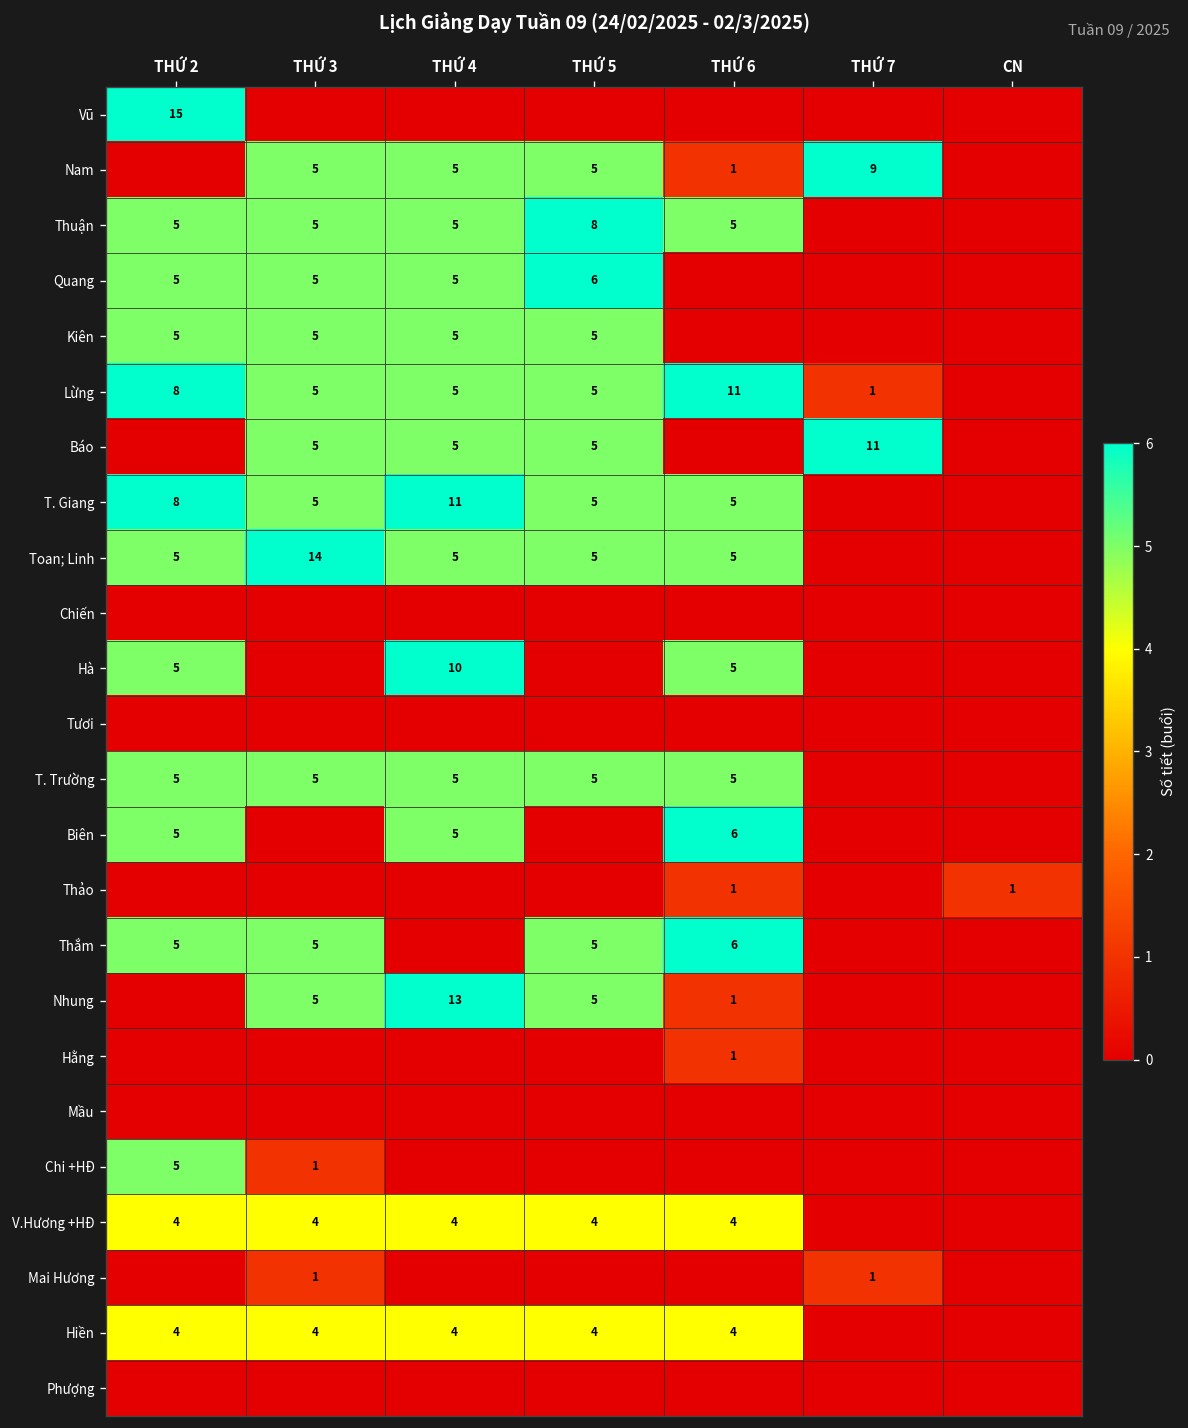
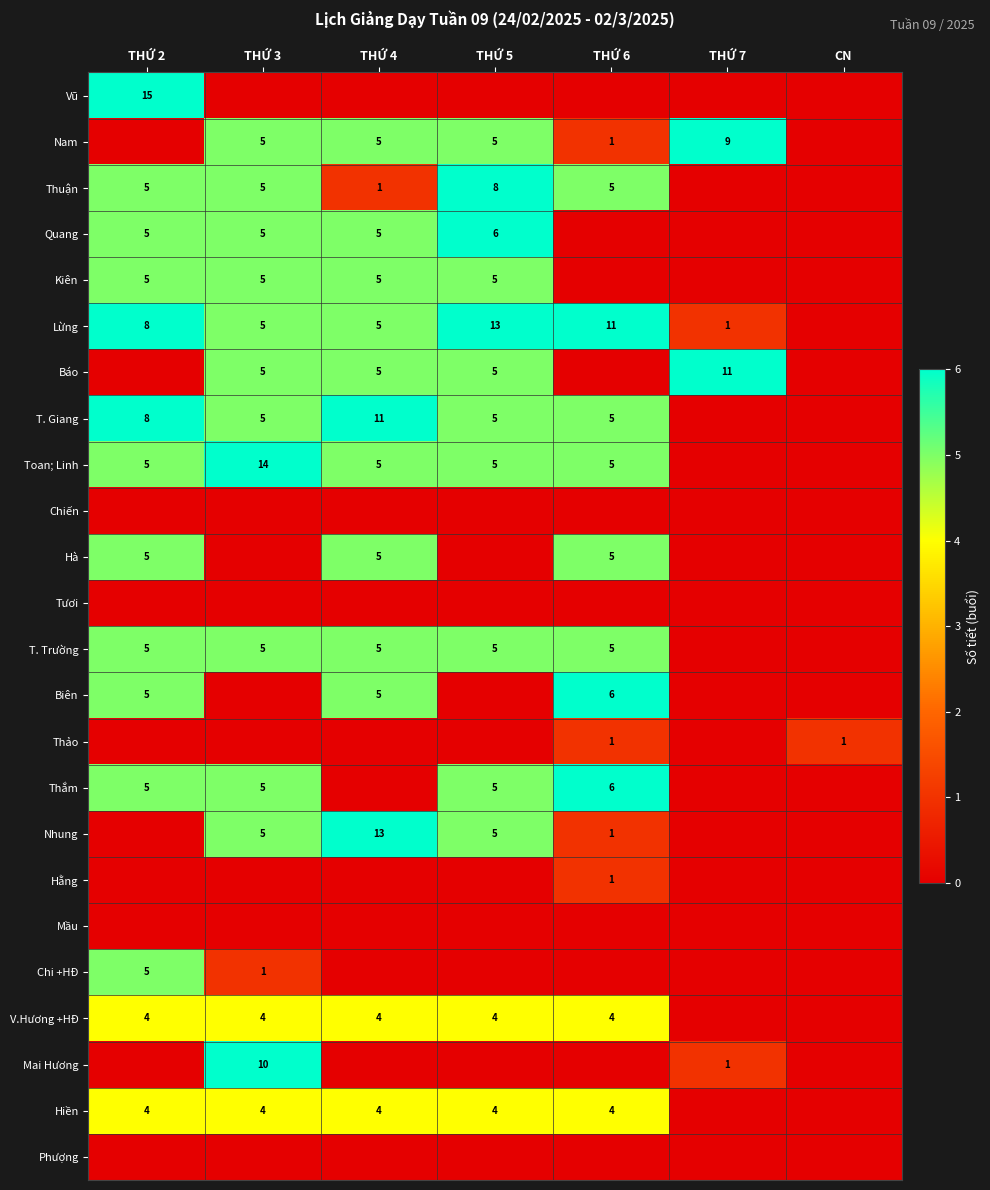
  {
    "Vũ": {
      "THỨ 2": 15
    },
    "Nam": {
      "THỨ 3": 5,
      "THỨ 4": 5,
      "THỨ 5": 5,
      "THỨ 6": 1,
      "THỨ 7": 9
    },
    "Thuận": {
      "THỨ 2": 5,
      "THỨ 3": 5,
-     "THỨ 4": 5,
+     "THỨ 4": 1,
      "THỨ 5": 8,
      "THỨ 6": 5
    },
    "Quang": {
      "THỨ 2": 5,
      "THỨ 3": 5,
      "THỨ 4": 5,
      "THỨ 5": 6
    },
    "Kiên": {
      "THỨ 2": 5,
      "THỨ 3": 5,
      "THỨ 4": 5,
      "THỨ 5": 5
    },
    "Lừng": {
      "THỨ 2": 8,
      "THỨ 3": 5,
      "THỨ 4": 5,
-     "THỨ 5": 5,
+     "THỨ 5": 13,
      "THỨ 6": 11,
      "THỨ 7": 1
    },
    "Báo": {
      "THỨ 3": 5,
      "THỨ 4": 5,
      "THỨ 5": 5,
      "THỨ 7": 11
    },
    "T. Giang": {
      "THỨ 2": 8,
      "THỨ 3": 5,
      "THỨ 4": 11,
      "THỨ 5": 5,
      "THỨ 6": 5
    },
    "Toan; Linh": {
      "THỨ 2": 5,
      "THỨ 3": 14,
      "THỨ 4": 5,
      "THỨ 5": 5,
      "THỨ 6": 5
    },
    "Hà": {
      "THỨ 2": 5,
-     "THỨ 4": 10,
+     "THỨ 4": 5,
      "THỨ 6": 5
    },
    "T. Trường": {
      "THỨ 2": 5,
      "THỨ 3": 5,
      "THỨ 4": 5,
      "THỨ 5": 5,
      "THỨ 6": 5
    },
    "Biên": {
      "THỨ 2": 5,
      "THỨ 4": 5,
      "THỨ 6": 6
    },
    "Thảo": {
      "THỨ 6": 1,
      "CN": 1
    },
    "Thắm": {
      "THỨ 2": 5,
      "THỨ 3": 5,
      "THỨ 5": 5,
      "THỨ 6": 6
    },
    "Nhung": {
      "THỨ 3": 5,
      "THỨ 4": 13,
      "THỨ 5": 5,
      "THỨ 6": 1
    },
    "Hằng": {
      "THỨ 6": 1
    },
    "Chi +HĐ": {
      "THỨ 2": 5,
      "THỨ 3": 1
    },
    "V.Hương +HĐ": {
      "THỨ 2": 4,
      "THỨ 3": 4,
      "THỨ 4": 4,
      "THỨ 5": 4,
      "THỨ 6": 4
    },
    "Mai Hương": {
-     "THỨ 3": 1,
+     "THỨ 3": 10,
      "THỨ 7": 1
    },
    "Hiền": {
      "THỨ 2": 4,
      "THỨ 3": 4,
      "THỨ 4": 4,
      "THỨ 5": 4,
      "THỨ 6": 4
    }
  }
